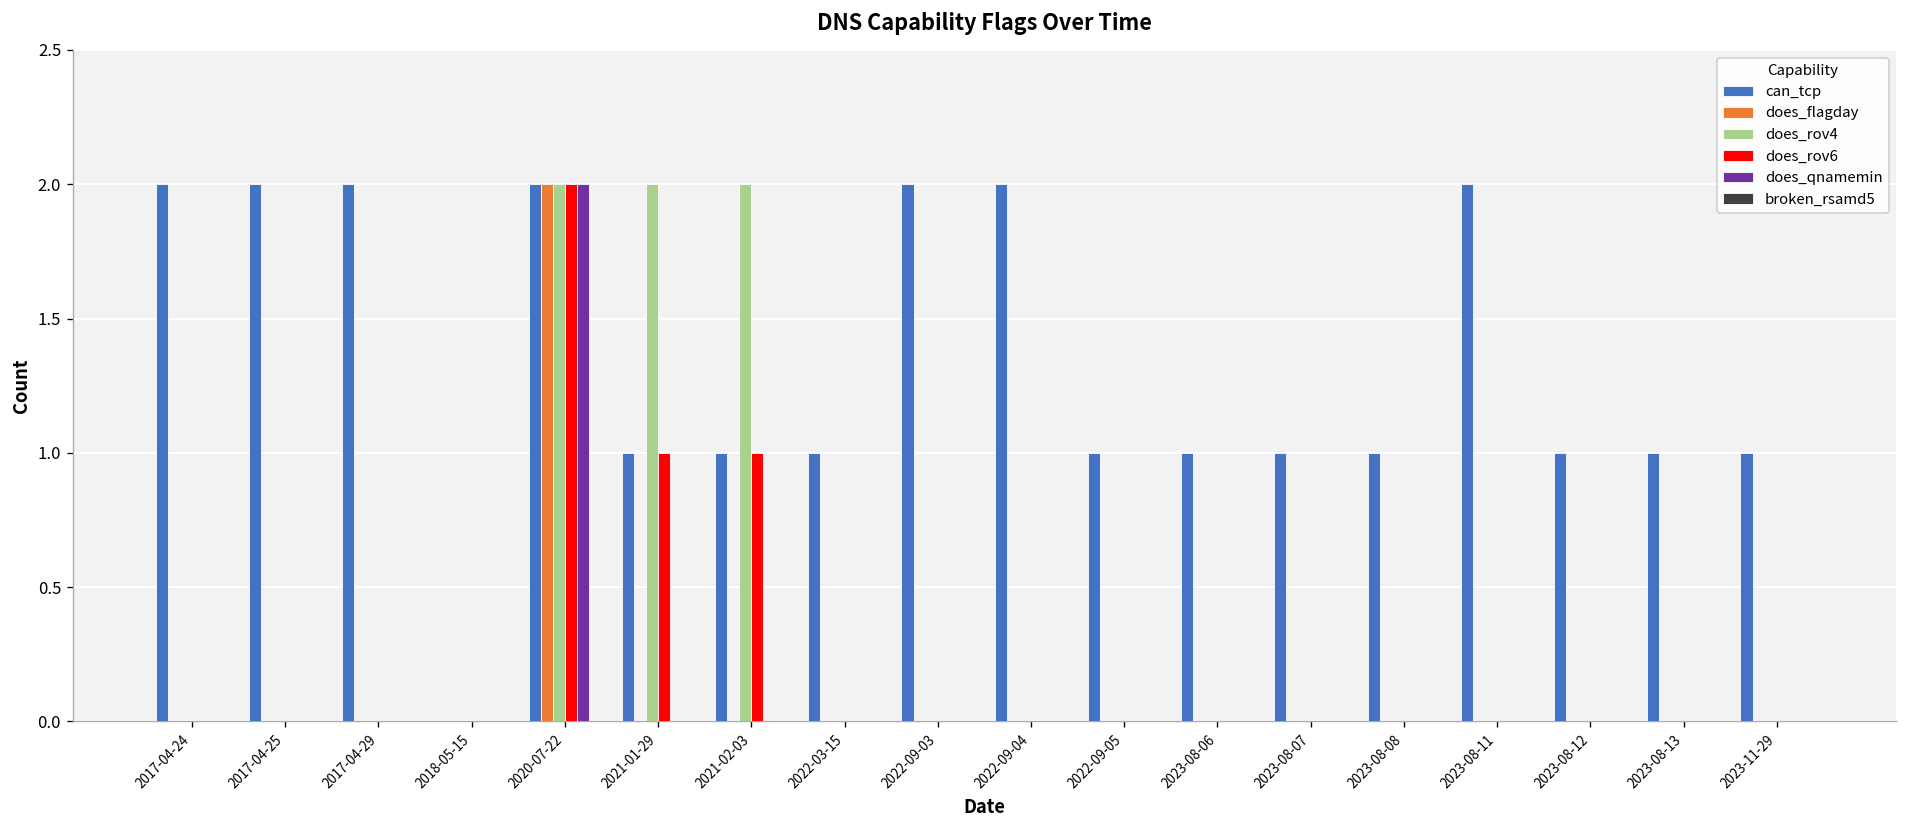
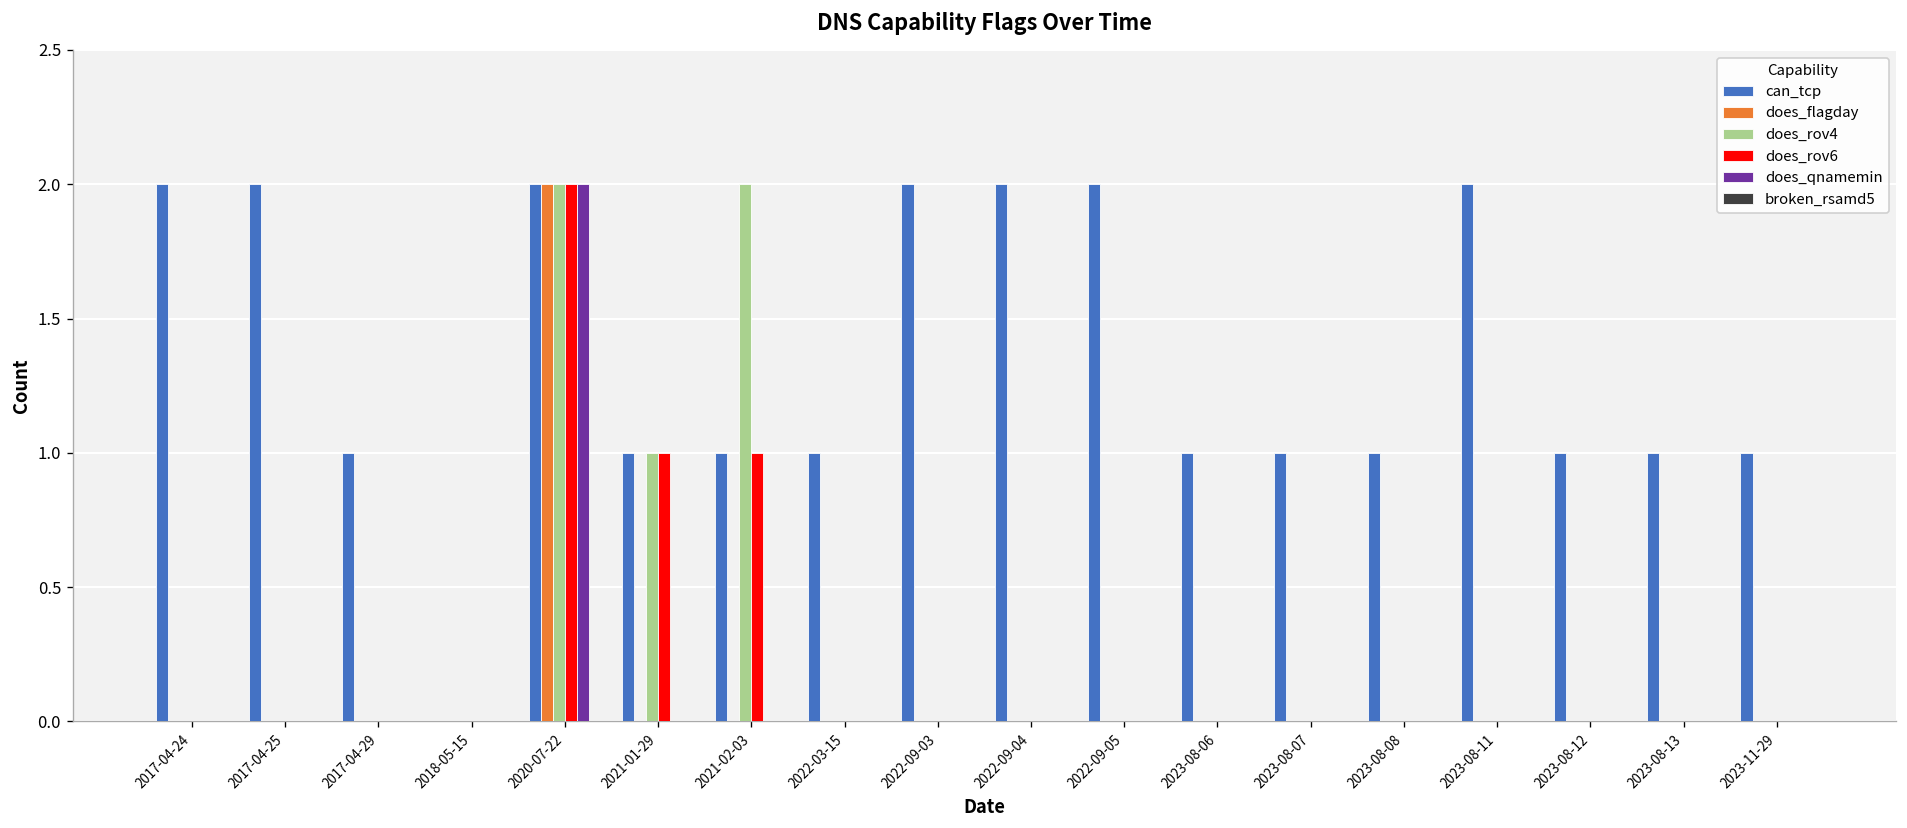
  {
    "can_tcp": {
      "2017-04-24": 2,
      "2017-04-25": 2,
-     "2017-04-29": 2,
+     "2017-04-29": 1,
      "2018-05-15": 0,
      "2020-07-22": 2,
      "2021-01-29": 1,
      "2021-02-03": 1,
      "2022-03-15": 1,
      "2022-09-03": 2,
      "2022-09-04": 2,
-     "2022-09-05": 1,
+     "2022-09-05": 2,
      "2023-08-06": 1,
      "2023-08-07": 1,
      "2023-08-08": 1,
      "2023-08-11": 2,
      "2023-08-12": 1,
      "2023-08-13": 1,
      "2023-11-29": 1
    },
    "does_flagday": {
      "2017-04-24": 0,
      "2017-04-25": 0,
      "2017-04-29": 0,
      "2018-05-15": 0,
      "2020-07-22": 2,
      "2021-01-29": 0,
      "2021-02-03": 0,
      "2022-03-15": 0,
      "2022-09-03": 0,
      "2022-09-04": 0,
      "2022-09-05": 0,
      "2023-08-06": 0,
      "2023-08-07": 0,
      "2023-08-08": 0,
      "2023-08-11": 0,
      "2023-08-12": 0,
      "2023-08-13": 0,
      "2023-11-29": 0
    },
    "does_rov4": {
      "2017-04-24": 0,
      "2017-04-25": 0,
      "2017-04-29": 0,
      "2018-05-15": 0,
      "2020-07-22": 2,
-     "2021-01-29": 2,
+     "2021-01-29": 1,
      "2021-02-03": 2,
      "2022-03-15": 0,
      "2022-09-03": 0,
      "2022-09-04": 0,
      "2022-09-05": 0,
      "2023-08-06": 0,
      "2023-08-07": 0,
      "2023-08-08": 0,
      "2023-08-11": 0,
      "2023-08-12": 0,
      "2023-08-13": 0,
      "2023-11-29": 0
    },
    "does_rov6": {
      "2017-04-24": 0,
      "2017-04-25": 0,
      "2017-04-29": 0,
      "2018-05-15": 0,
      "2020-07-22": 2,
      "2021-01-29": 1,
      "2021-02-03": 1,
      "2022-03-15": 0,
      "2022-09-03": 0,
      "2022-09-04": 0,
      "2022-09-05": 0,
      "2023-08-06": 0,
      "2023-08-07": 0,
      "2023-08-08": 0,
      "2023-08-11": 0,
      "2023-08-12": 0,
      "2023-08-13": 0,
      "2023-11-29": 0
    },
    "does_qnamemin": {
      "2017-04-24": 0,
      "2017-04-25": 0,
      "2017-04-29": 0,
      "2018-05-15": 0,
      "2020-07-22": 2,
      "2021-01-29": 0,
      "2021-02-03": 0,
      "2022-03-15": 0,
      "2022-09-03": 0,
      "2022-09-04": 0,
      "2022-09-05": 0,
      "2023-08-06": 0,
      "2023-08-07": 0,
      "2023-08-08": 0,
      "2023-08-11": 0,
      "2023-08-12": 0,
      "2023-08-13": 0,
      "2023-11-29": 0
    },
    "broken_rsamd5": {
      "2017-04-24": 0,
      "2017-04-25": 0,
      "2017-04-29": 0,
      "2018-05-15": 0,
      "2020-07-22": 0,
      "2021-01-29": 0,
      "2021-02-03": 0,
      "2022-03-15": 0,
      "2022-09-03": 0,
      "2022-09-04": 0,
      "2022-09-05": 0,
      "2023-08-06": 0,
      "2023-08-07": 0,
      "2023-08-08": 0,
      "2023-08-11": 0,
      "2023-08-12": 0,
      "2023-08-13": 0,
      "2023-11-29": 0
    }
  }
